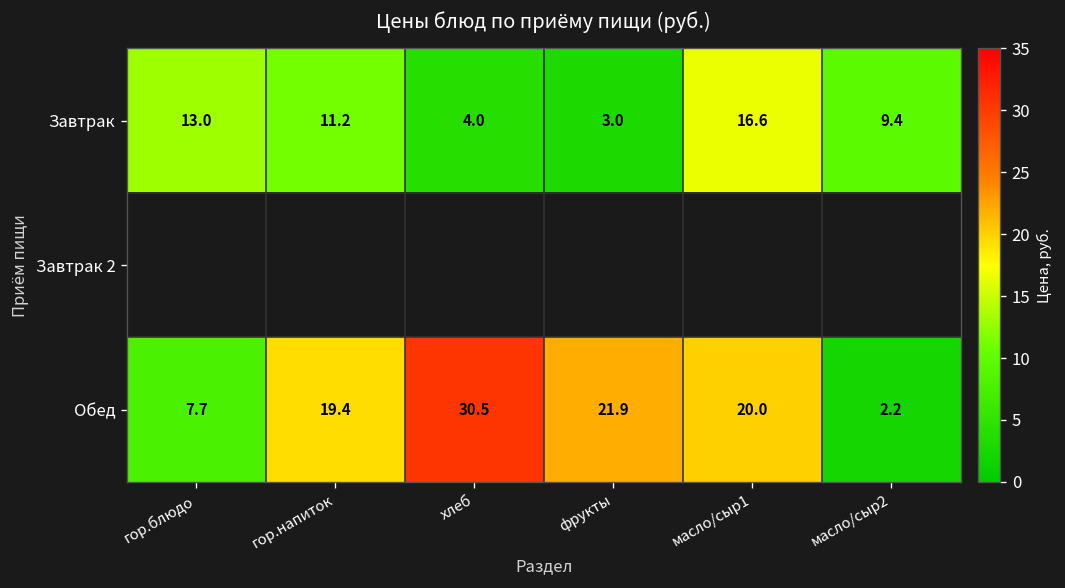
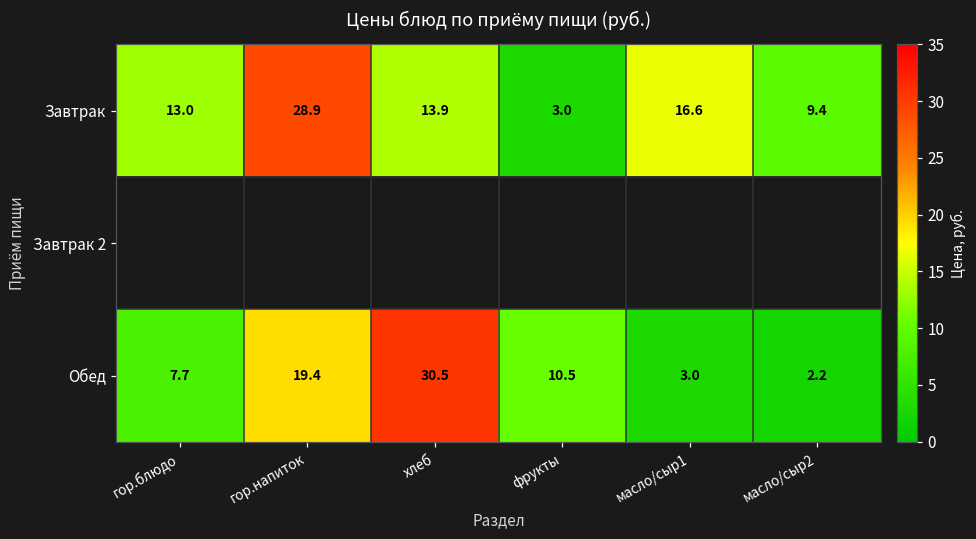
  {
    "Завтрак": {
      "гор.блюдо": 13.0,
-     "гор.напиток": 11.2,
-     "хлеб": 4.0,
+     "гор.напиток": 28.9,
+     "хлеб": 13.9,
      "фрукты": 3.0,
      "масло/сыр1": 16.6,
      "масло/сыр2": 9.4
    },
    "Обед": {
      "гор.блюдо": 7.7,
      "гор.напиток": 19.4,
      "хлеб": 30.5,
-     "фрукты": 21.9,
-     "масло/сыр1": 20.0,
+     "фрукты": 10.5,
+     "масло/сыр1": 3.0,
      "масло/сыр2": 2.2
    }
  }
